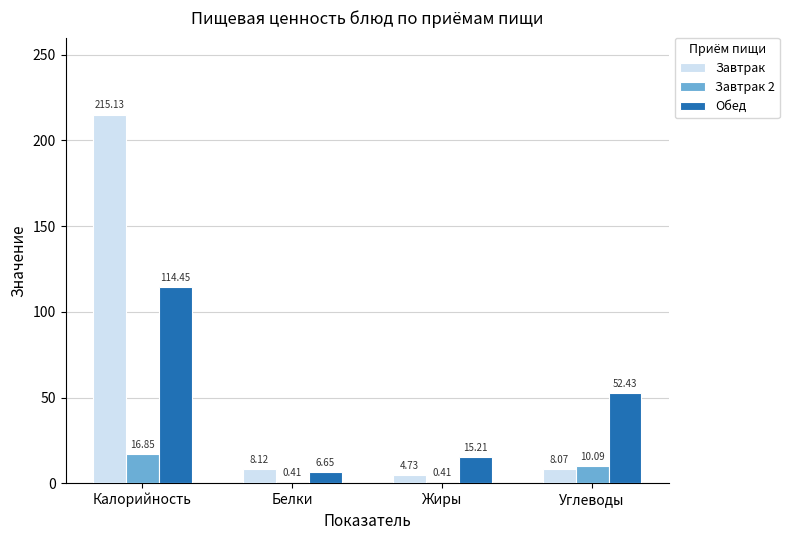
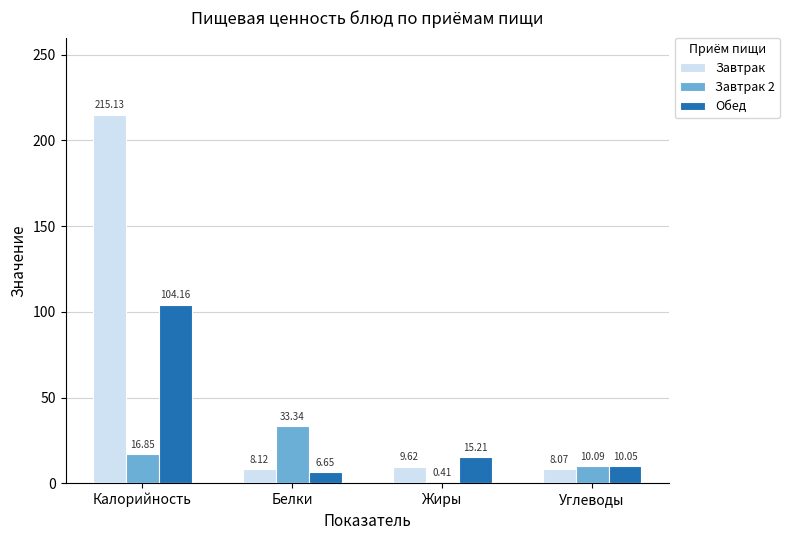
  {
    "Завтрак": {
      "Калорийность": 215.13,
      "Белки": 8.12,
-     "Жиры": 4.73,
+     "Жиры": 9.62,
      "Углеводы": 8.07
    },
    "Завтрак 2": {
      "Калорийность": 16.85,
-     "Белки": 0.41,
+     "Белки": 33.34,
      "Жиры": 0.41,
      "Углеводы": 10.09
    },
    "Обед": {
-     "Калорийность": 114.45,
+     "Калорийность": 104.16,
      "Белки": 6.65,
      "Жиры": 15.21,
-     "Углеводы": 52.43
+     "Углеводы": 10.05
    }
  }
